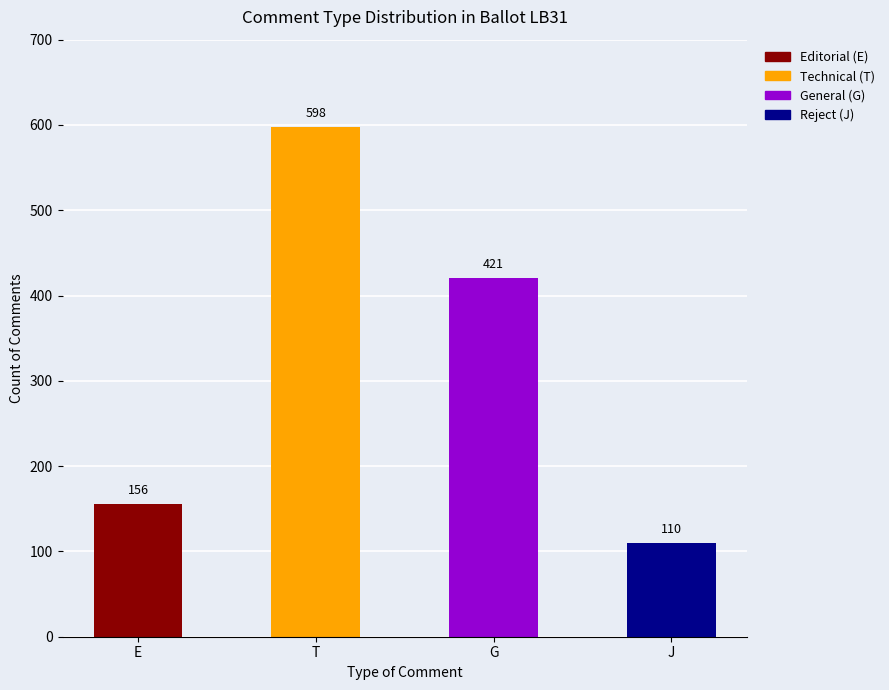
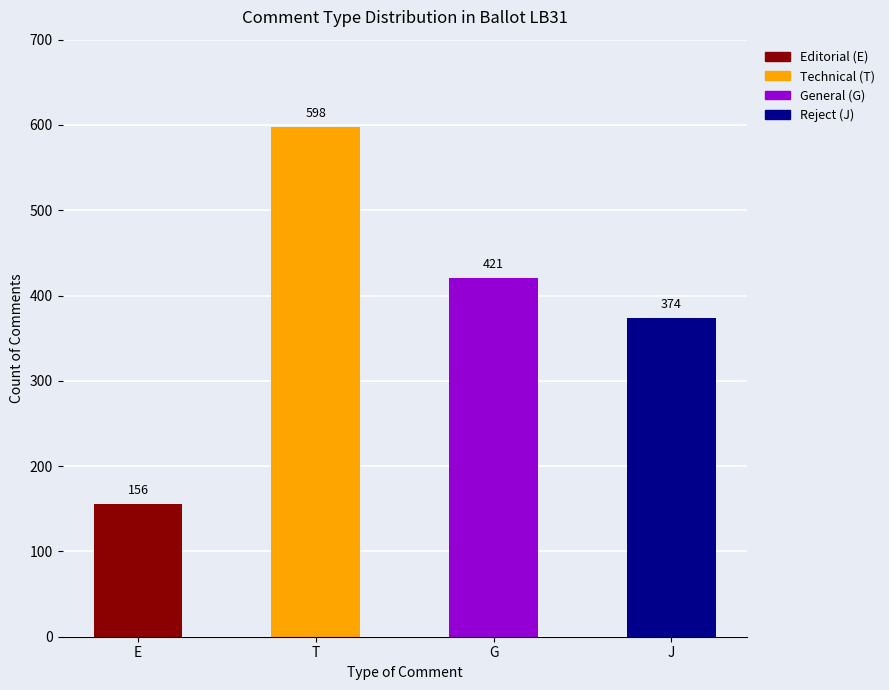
  {
    "E": 156,
    "T": 598,
    "G": 421,
-   "J": 110
+   "J": 374
  }
